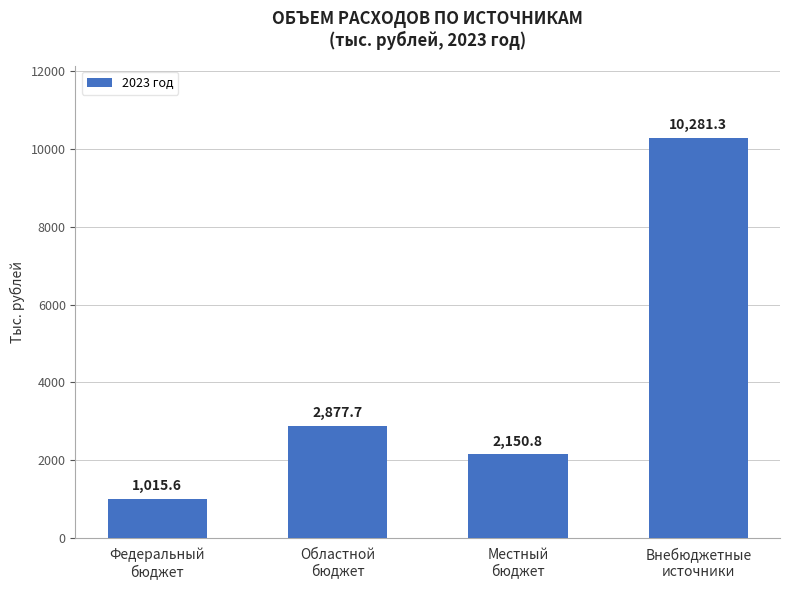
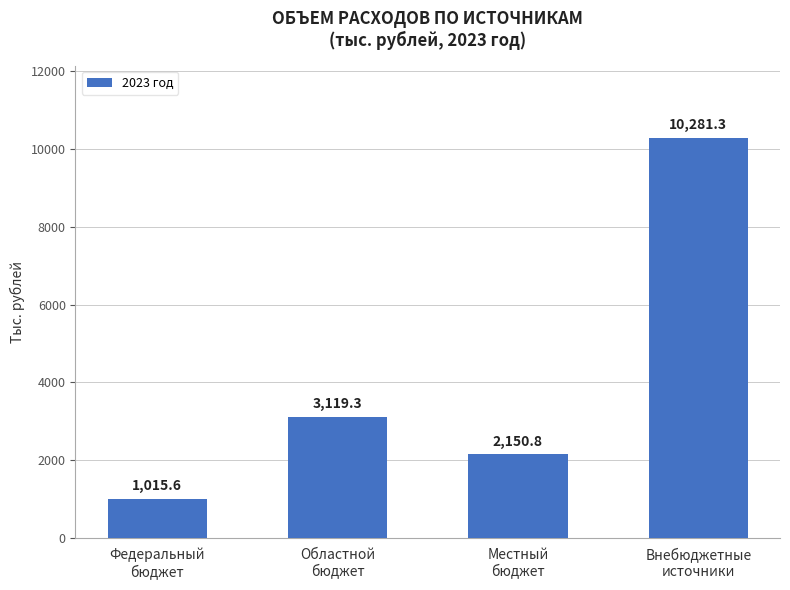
  {
    "Федеральный бюджет": "1,015.6",
-   "Областной бюджет": "2,877.7",
+   "Областной бюджет": "3,119.3",
    "Местный бюджет": "2,150.8",
    "Внебюджетные источники": "10,281.3"
  }
